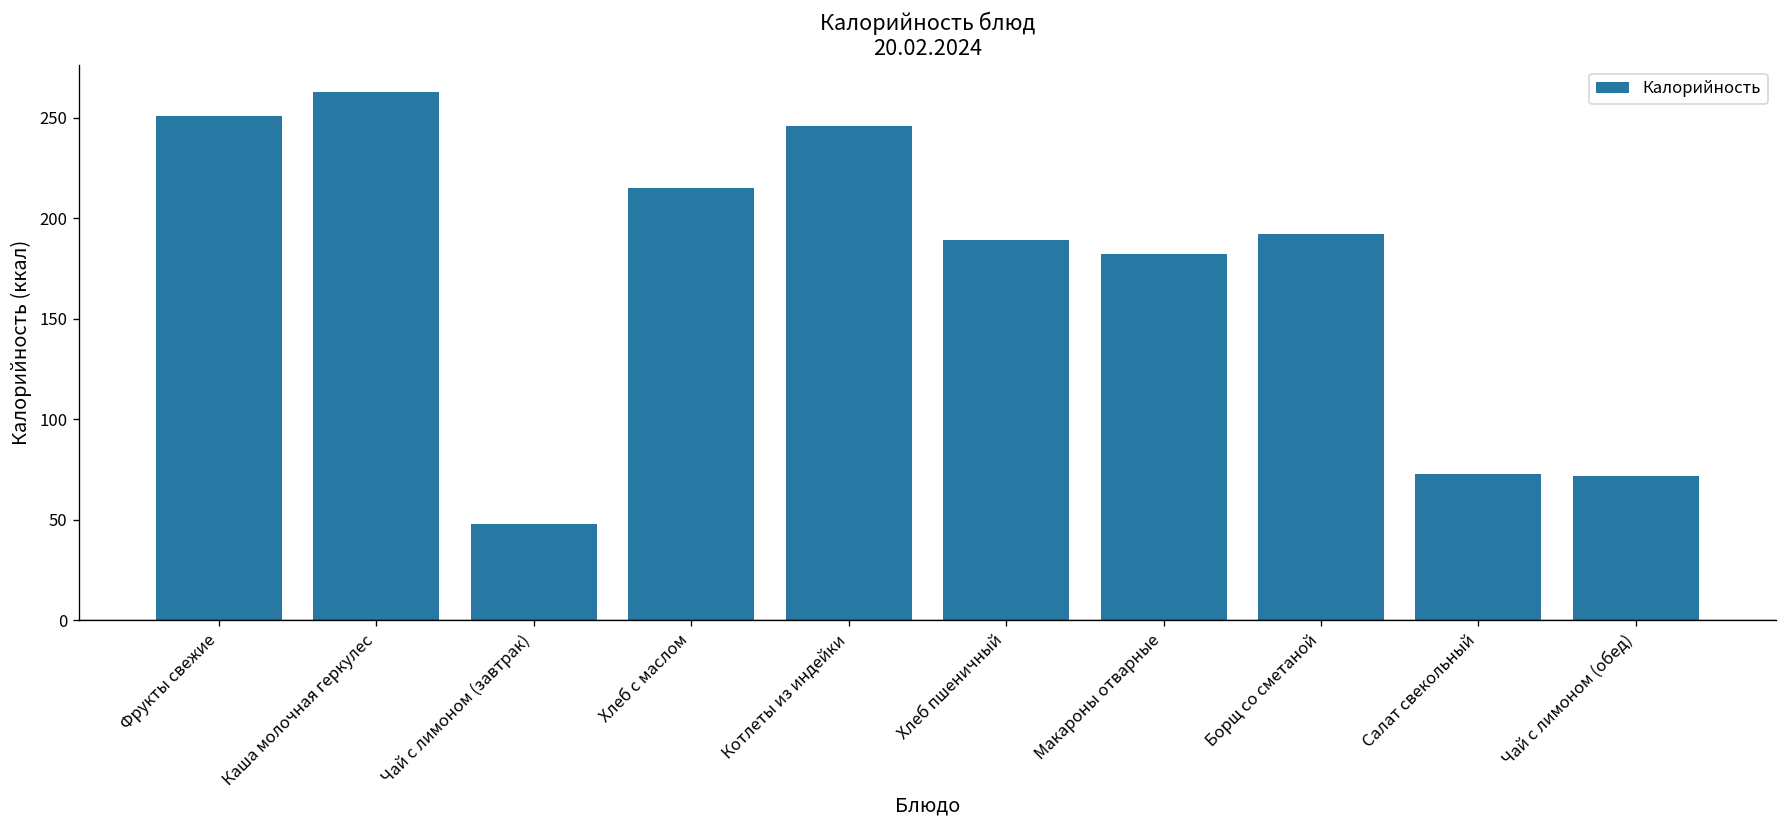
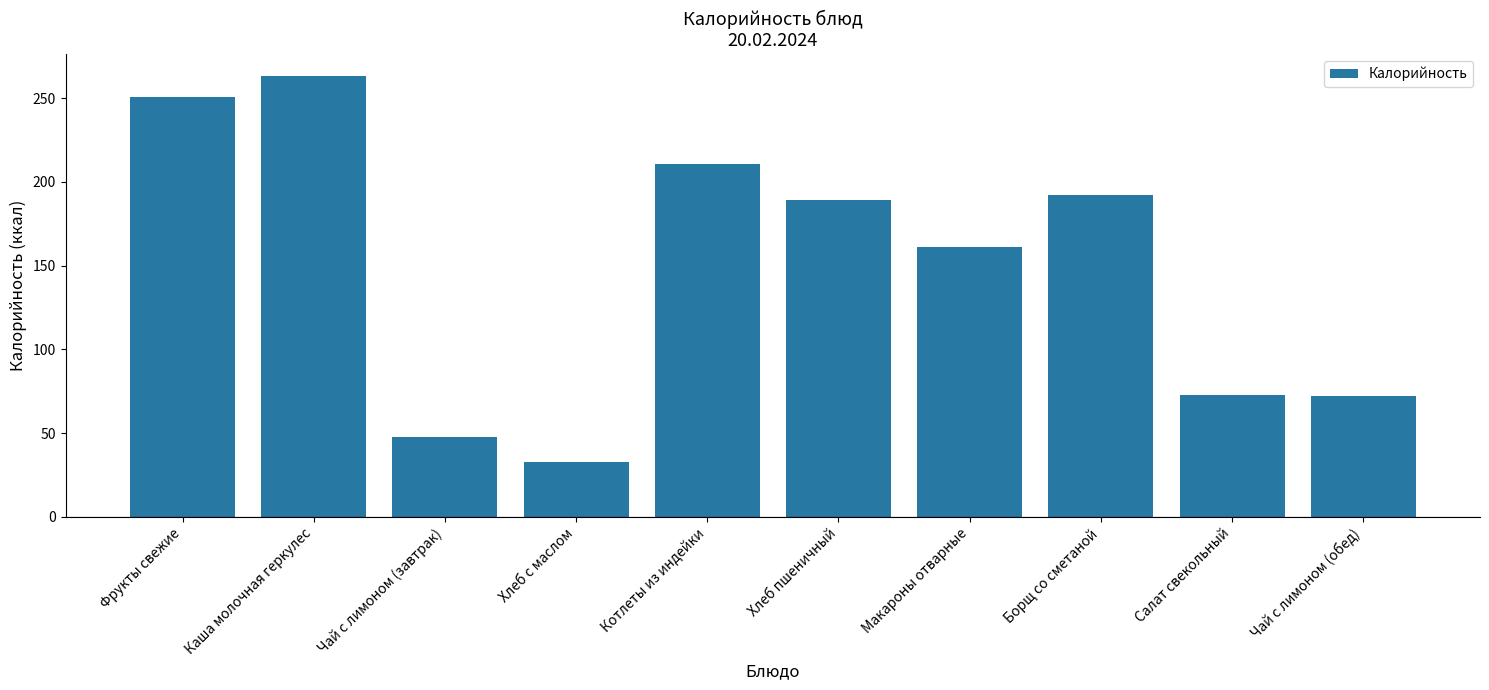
  {
    "Фрукты свежие": 251,
    "Каша молочная геркулес": 263,
    "Чай с лимоном (завтрак)": 48,
-   "Хлеб с маслом": 215,
-   "Котлеты из индейки": 246,
+   "Хлеб с маслом": 33,
+   "Котлеты из индейки": 211,
    "Хлеб пшеничный": 189,
-   "Макароны отварные": 182,
+   "Макароны отварные": 161,
    "Борщ со сметаной": 192,
    "Салат свекольный": 73,
    "Чай с лимоном (обед)": 72
  }
